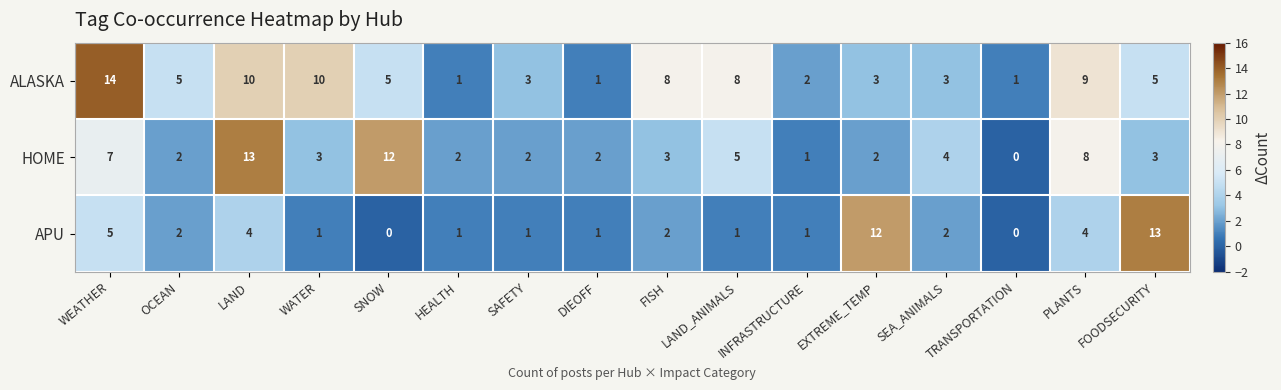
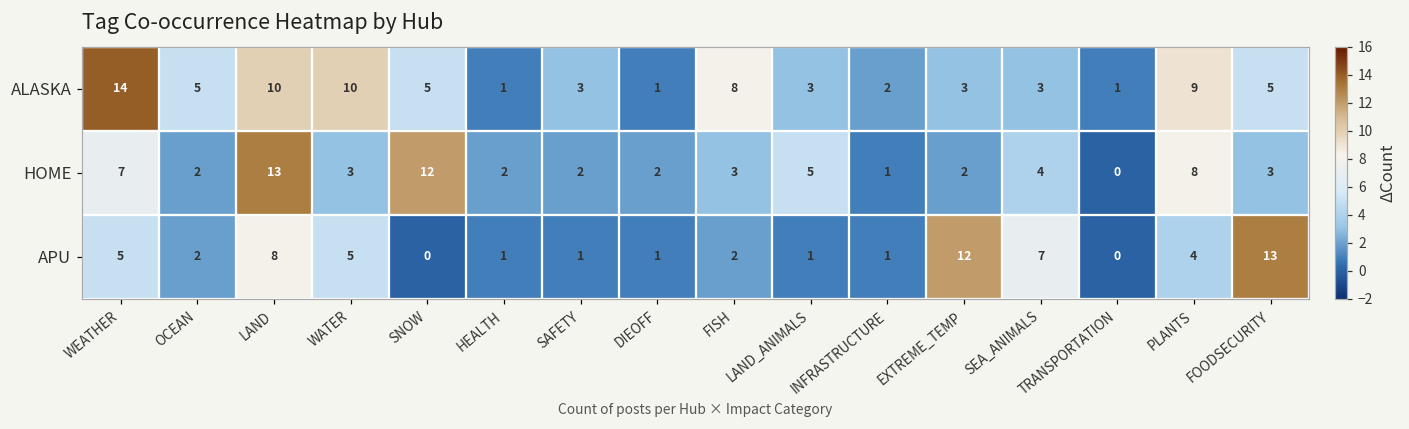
  {
    "ALASKA": {
      "WEATHER": 14,
      "OCEAN": 5,
      "LAND": 10,
      "WATER": 10,
      "SNOW": 5,
      "HEALTH": 1,
      "SAFETY": 3,
      "DIEOFF": 1,
      "FISH": 8,
-     "LAND_ANIMALS": 8,
+     "LAND_ANIMALS": 3,
      "INFRASTRUCTURE": 2,
      "EXTREME_TEMP": 3,
      "SEA_ANIMALS": 3,
      "TRANSPORTATION": 1,
      "PLANTS": 9,
      "FOODSECURITY": 5
    },
    "HOME": {
      "WEATHER": 7,
      "OCEAN": 2,
      "LAND": 13,
      "WATER": 3,
      "SNOW": 12,
      "HEALTH": 2,
      "SAFETY": 2,
      "DIEOFF": 2,
      "FISH": 3,
      "LAND_ANIMALS": 5,
      "INFRASTRUCTURE": 1,
      "EXTREME_TEMP": 2,
      "SEA_ANIMALS": 4,
      "TRANSPORTATION": 0,
      "PLANTS": 8,
      "FOODSECURITY": 3
    },
    "APU": {
      "WEATHER": 5,
      "OCEAN": 2,
-     "LAND": 4,
-     "WATER": 1,
+     "LAND": 8,
+     "WATER": 5,
      "SNOW": 0,
      "HEALTH": 1,
      "SAFETY": 1,
      "DIEOFF": 1,
      "FISH": 2,
      "LAND_ANIMALS": 1,
      "INFRASTRUCTURE": 1,
      "EXTREME_TEMP": 12,
-     "SEA_ANIMALS": 2,
+     "SEA_ANIMALS": 7,
      "TRANSPORTATION": 0,
      "PLANTS": 4,
      "FOODSECURITY": 13
    }
  }
